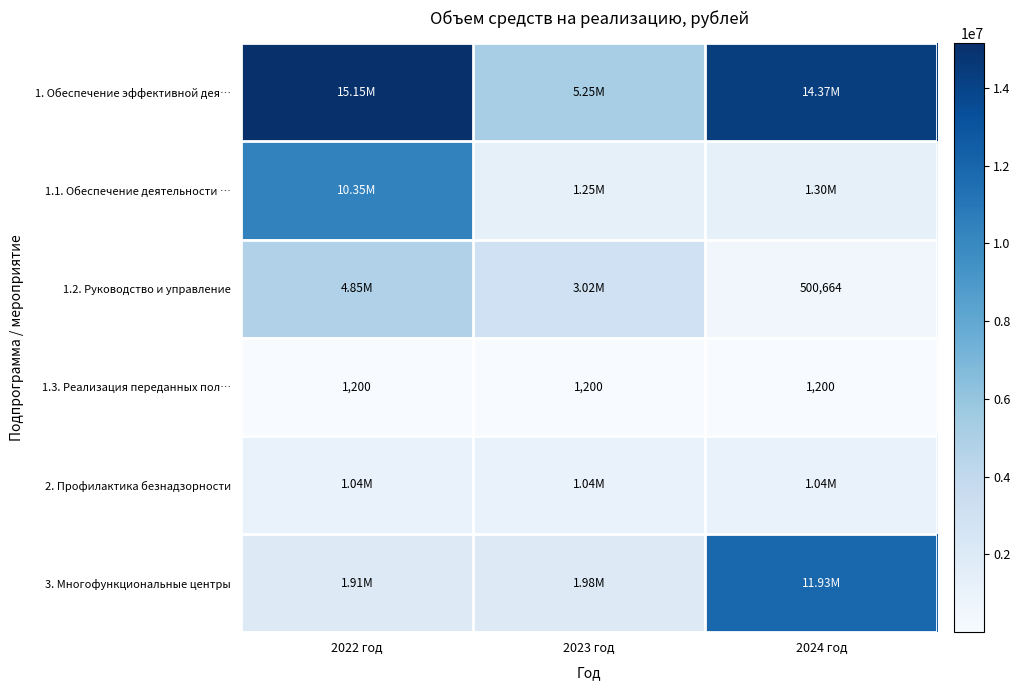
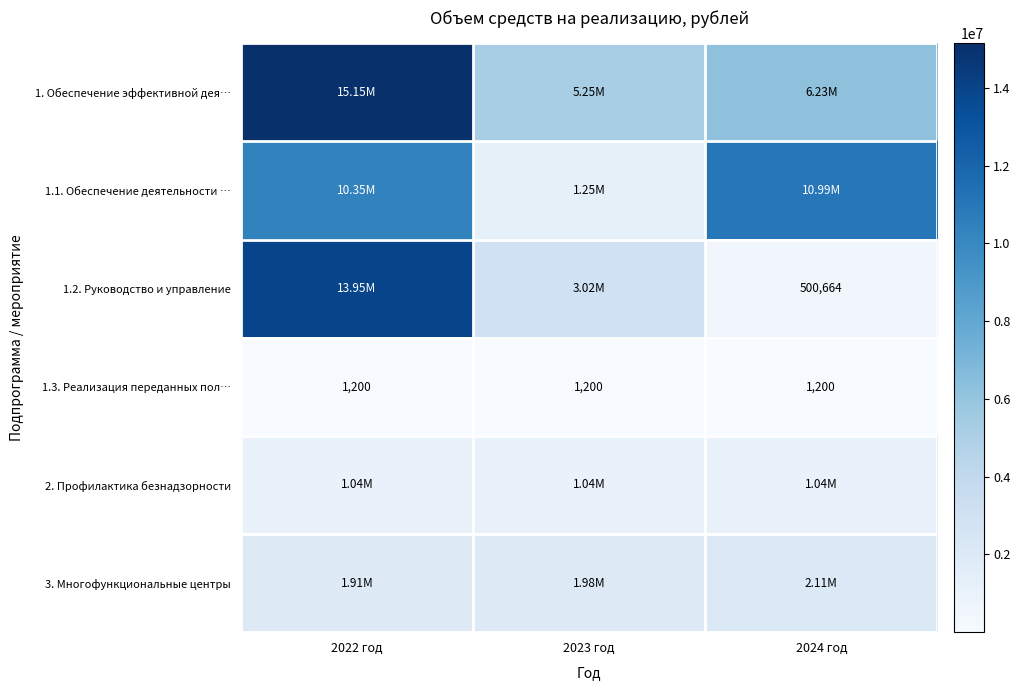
  {
    "1. Обеспечение эффективной дея…": {
      "2022 год": "15.15M",
      "2023 год": "5.25M",
-     "2024 год": "14.37M"
+     "2024 год": "6.23M"
    },
    "1.1. Обеспечение деятельности …": {
      "2022 год": "10.35M",
      "2023 год": "1.25M",
-     "2024 год": "1.30M"
+     "2024 год": "10.99M"
    },
    "1.2. Руководство и управление": {
-     "2022 год": "4.85M",
+     "2022 год": "13.95M",
      "2023 год": "3.02M",
      "2024 год": "500,664"
    },
    "1.3. Реализация переданных пол…": {
      "2022 год": "1,200",
      "2023 год": "1,200",
      "2024 год": "1,200"
    },
    "2. Профилактика безнадзорности": {
      "2022 год": "1.04M",
      "2023 год": "1.04M",
      "2024 год": "1.04M"
    },
    "3. Многофункциональные центры": {
      "2022 год": "1.91M",
      "2023 год": "1.98M",
-     "2024 год": "11.93M"
+     "2024 год": "2.11M"
    }
  }
